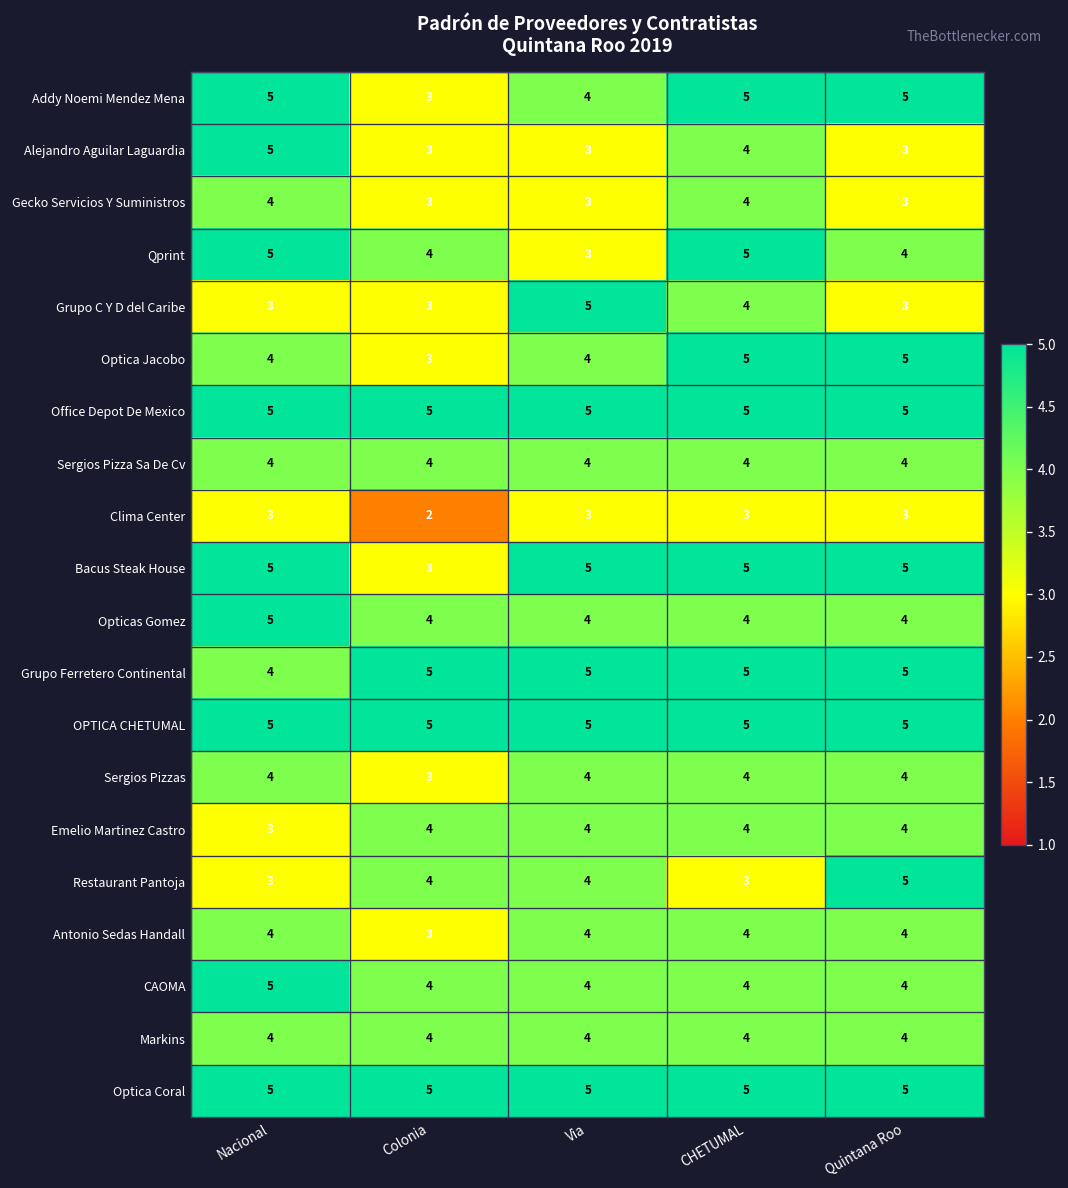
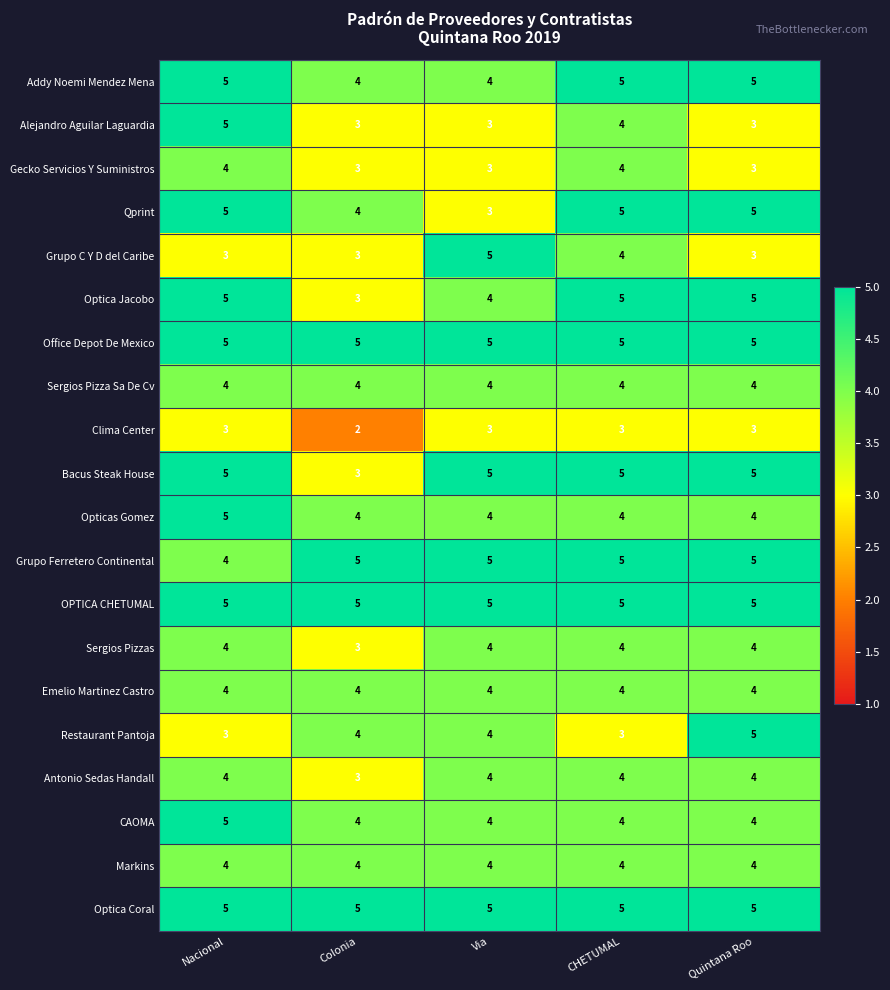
  {
    "Addy Noemi Mendez Mena": {
      "Nacional": 5,
-     "Colonia": 3,
+     "Colonia": 4,
      "Via": 4,
      "CHETUMAL": 5,
      "Quintana Roo": 5
    },
    "Alejandro Aguilar Laguardia": {
      "Nacional": 5,
      "Colonia": 3,
      "Via": 3,
      "CHETUMAL": 4,
      "Quintana Roo": 3
    },
    "Gecko Servicios Y Suministros": {
      "Nacional": 4,
      "Colonia": 3,
      "Via": 3,
      "CHETUMAL": 4,
      "Quintana Roo": 3
    },
    "Qprint": {
      "Nacional": 5,
      "Colonia": 4,
      "Via": 3,
      "CHETUMAL": 5,
-     "Quintana Roo": 4
+     "Quintana Roo": 5
    },
    "Grupo C Y D del Caribe": {
      "Nacional": 3,
      "Colonia": 3,
      "Via": 5,
      "CHETUMAL": 4,
      "Quintana Roo": 3
    },
    "Optica Jacobo": {
-     "Nacional": 4,
+     "Nacional": 5,
      "Colonia": 3,
      "Via": 4,
      "CHETUMAL": 5,
      "Quintana Roo": 5
    },
    "Office Depot De Mexico": {
      "Nacional": 5,
      "Colonia": 5,
      "Via": 5,
      "CHETUMAL": 5,
      "Quintana Roo": 5
    },
    "Sergios Pizza Sa De Cv": {
      "Nacional": 4,
      "Colonia": 4,
      "Via": 4,
      "CHETUMAL": 4,
      "Quintana Roo": 4
    },
    "Clima Center": {
      "Nacional": 3,
      "Colonia": 2,
      "Via": 3,
      "CHETUMAL": 3,
      "Quintana Roo": 3
    },
    "Bacus Steak House": {
      "Nacional": 5,
      "Colonia": 3,
      "Via": 5,
      "CHETUMAL": 5,
      "Quintana Roo": 5
    },
    "Opticas Gomez": {
      "Nacional": 5,
      "Colonia": 4,
      "Via": 4,
      "CHETUMAL": 4,
      "Quintana Roo": 4
    },
    "Grupo Ferretero Continental": {
      "Nacional": 4,
      "Colonia": 5,
      "Via": 5,
      "CHETUMAL": 5,
      "Quintana Roo": 5
    },
    "OPTICA CHETUMAL": {
      "Nacional": 5,
      "Colonia": 5,
      "Via": 5,
      "CHETUMAL": 5,
      "Quintana Roo": 5
    },
    "Sergios Pizzas": {
      "Nacional": 4,
      "Colonia": 3,
      "Via": 4,
      "CHETUMAL": 4,
      "Quintana Roo": 4
    },
    "Emelio Martinez Castro": {
-     "Nacional": 3,
+     "Nacional": 4,
      "Colonia": 4,
      "Via": 4,
      "CHETUMAL": 4,
      "Quintana Roo": 4
    },
    "Restaurant Pantoja": {
      "Nacional": 3,
      "Colonia": 4,
      "Via": 4,
      "CHETUMAL": 3,
      "Quintana Roo": 5
    },
    "Antonio Sedas Handall": {
      "Nacional": 4,
      "Colonia": 3,
      "Via": 4,
      "CHETUMAL": 4,
      "Quintana Roo": 4
    },
    "CAOMA": {
      "Nacional": 5,
      "Colonia": 4,
      "Via": 4,
      "CHETUMAL": 4,
      "Quintana Roo": 4
    },
    "Markins": {
      "Nacional": 4,
      "Colonia": 4,
      "Via": 4,
      "CHETUMAL": 4,
      "Quintana Roo": 4
    },
    "Optica Coral": {
      "Nacional": 5,
      "Colonia": 5,
      "Via": 5,
      "CHETUMAL": 5,
      "Quintana Roo": 5
    }
  }
